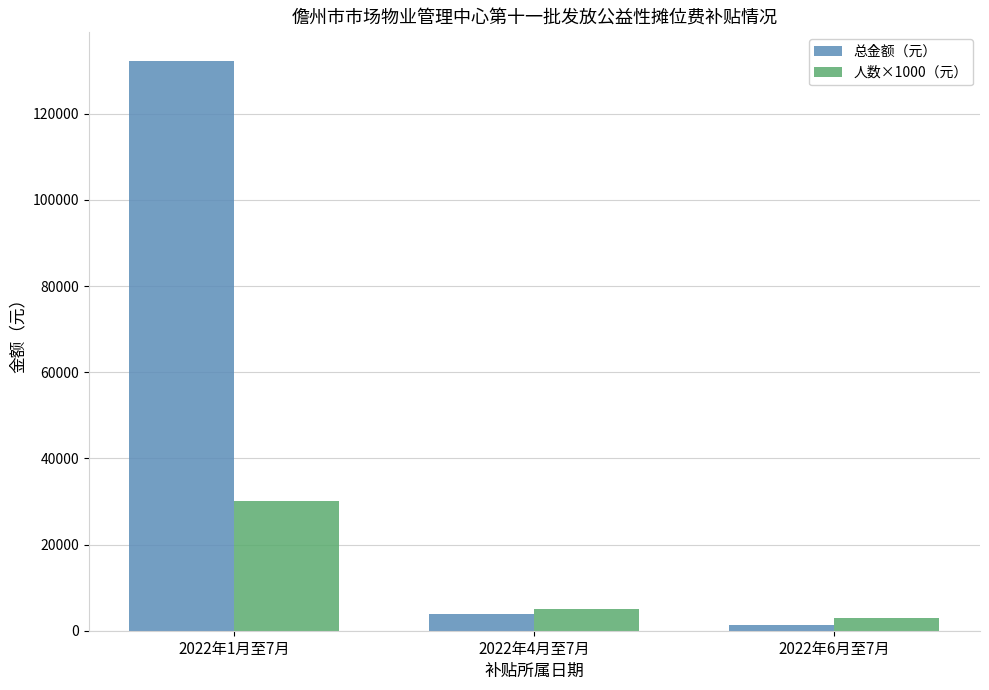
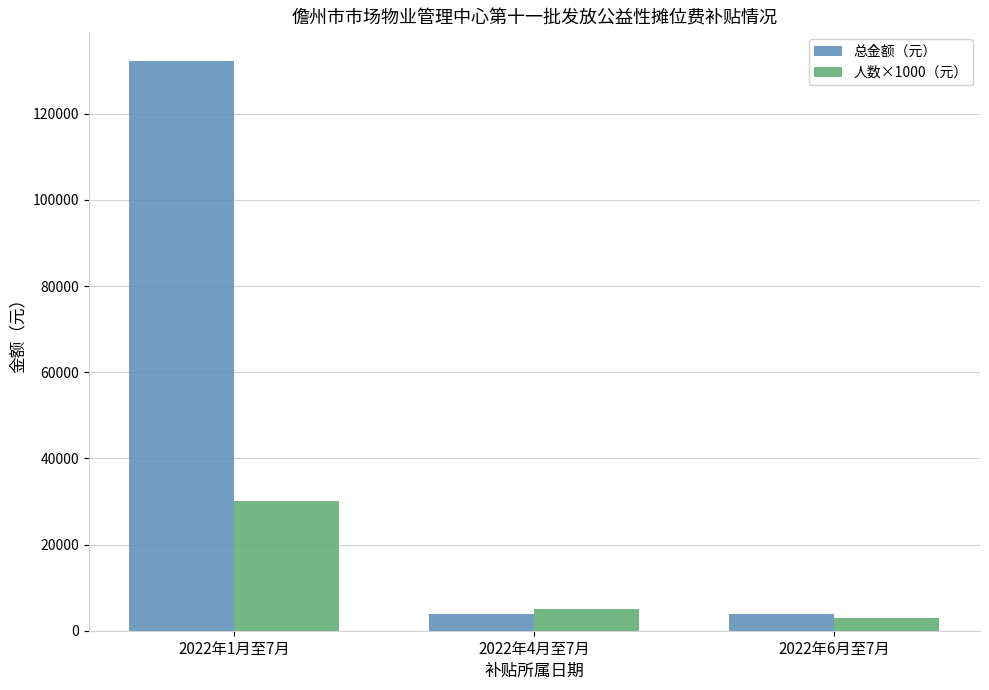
  {
    "总金额（元）": {
      "2022年1月至7月": 132000,
      "2022年4月至7月": 4000,
-     "2022年6月至7月": 1000
+     "2022年6月至7月": 4000
    },
    "人数×1000（元）": {
      "2022年1月至7月": 30000,
      "2022年4月至7月": 5000,
      "2022年6月至7月": 3000
    }
  }
